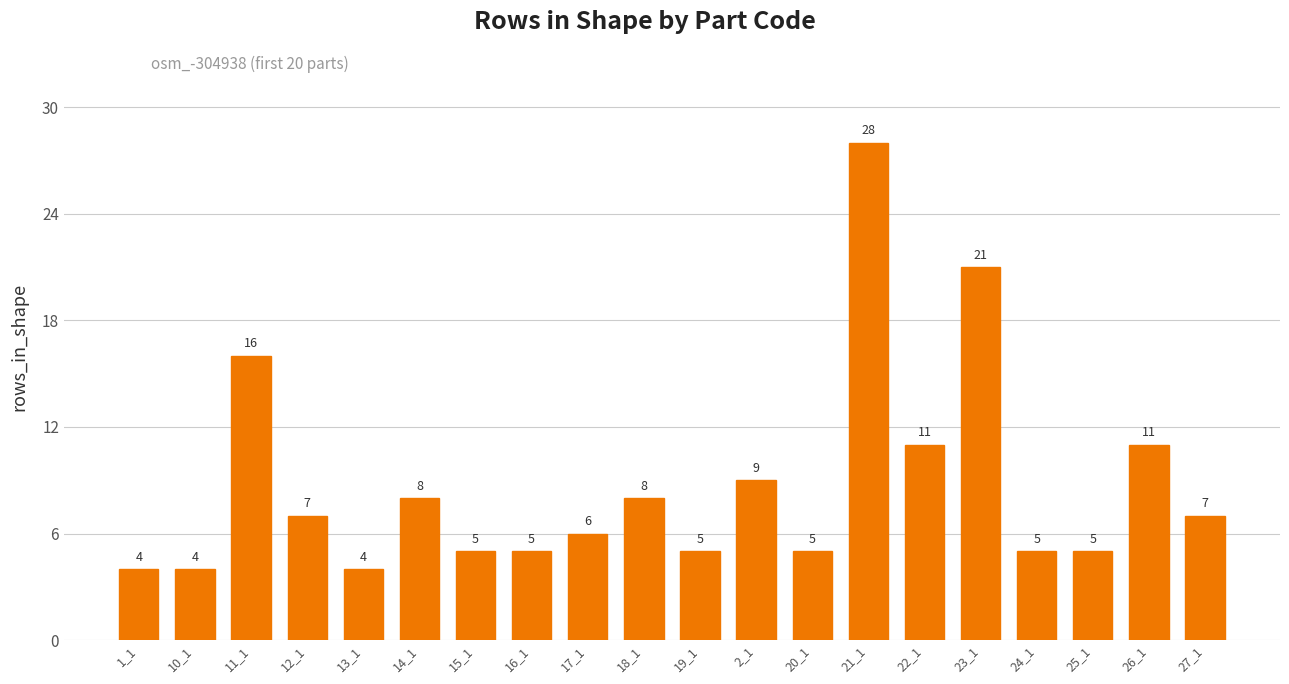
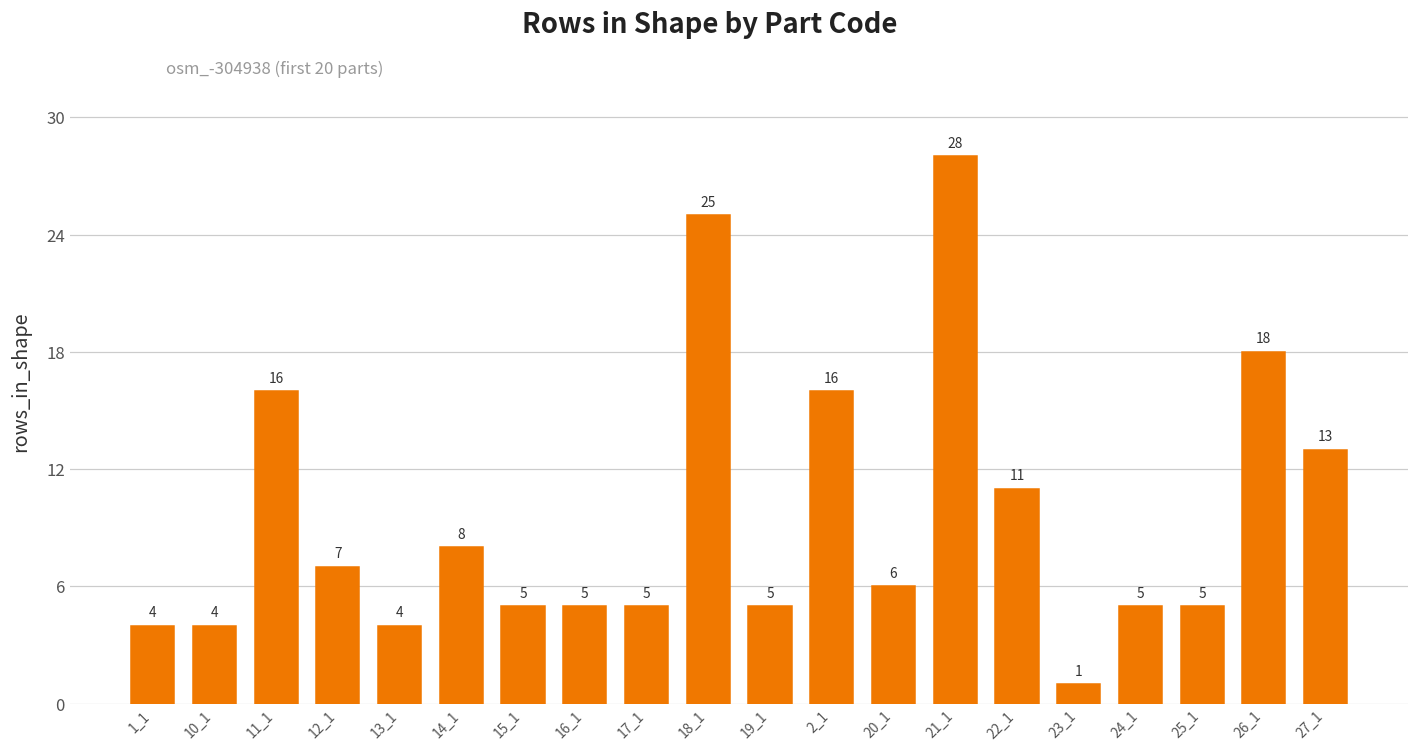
  {
    "1_1": 4,
    "10_1": 4,
    "11_1": 16,
    "12_1": 7,
    "13_1": 4,
    "14_1": 8,
    "15_1": 5,
    "16_1": 5,
-   "17_1": 6,
-   "18_1": 8,
+   "17_1": 5,
+   "18_1": 25,
    "19_1": 5,
-   "2_1": 9,
-   "20_1": 5,
+   "2_1": 16,
+   "20_1": 6,
    "21_1": 28,
    "22_1": 11,
-   "23_1": 21,
+   "23_1": 1,
    "24_1": 5,
    "25_1": 5,
-   "26_1": 11,
-   "27_1": 7
+   "26_1": 18,
+   "27_1": 13
  }
